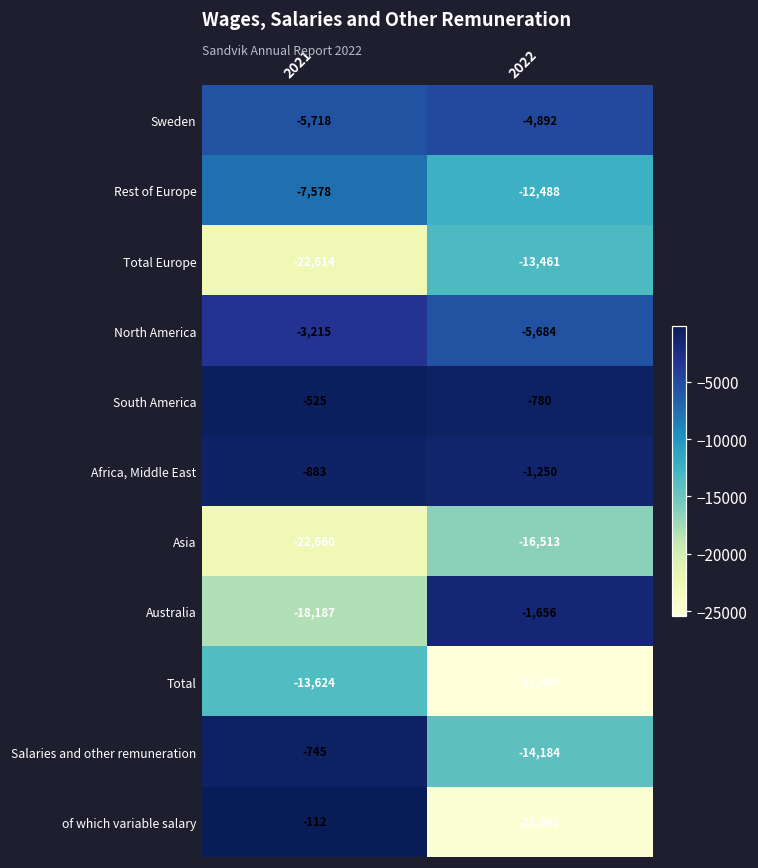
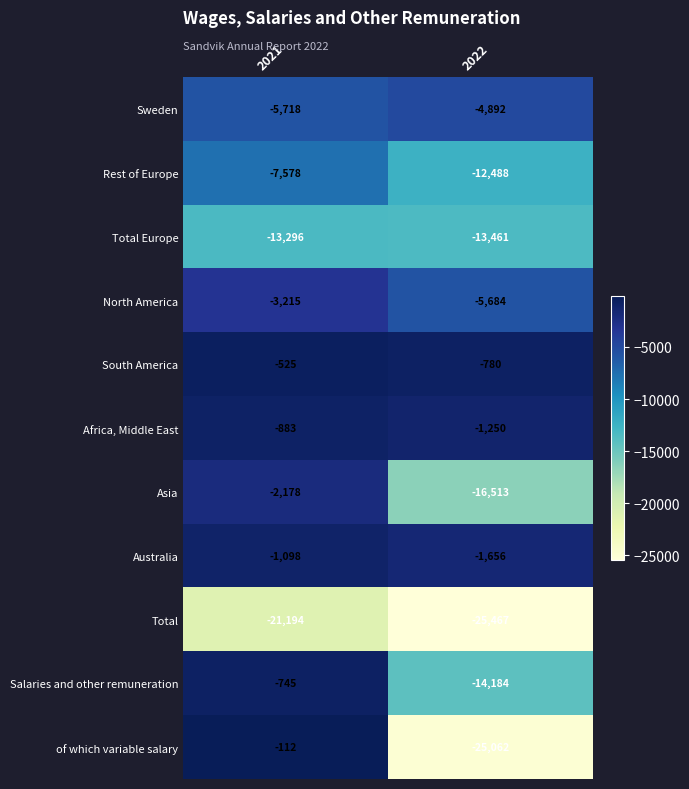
  {
    "Sweden": {
      "2021": "-5,718",
      "2022": "-4,892"
    },
    "Rest of Europe": {
      "2021": "-7,578",
      "2022": "-12,488"
    },
    "Total Europe": {
-     "2021": "-22,614",
+     "2021": "-13,296",
      "2022": "-13,461"
    },
    "North America": {
      "2021": "-3,215",
      "2022": "-5,684"
    },
    "South America": {
      "2021": "-525",
      "2022": "-780"
    },
    "Africa, Middle East": {
      "2021": "-883",
      "2022": "-1,250"
    },
    "Asia": {
-     "2021": "-22,660",
+     "2021": "-2,178",
      "2022": "-16,513"
    },
    "Australia": {
-     "2021": "-18,187",
+     "2021": "-1,098",
      "2022": "-1,656"
    },
    "Total": {
-     "2021": "-13,624"
+     "2021": "-21,194"
    },
    "Salaries and other remuneration": {
      "2021": "-745",
      "2022": "-14,184"
    },
    "of which variable salary": {
      "2021": "-112"
    }
  }
